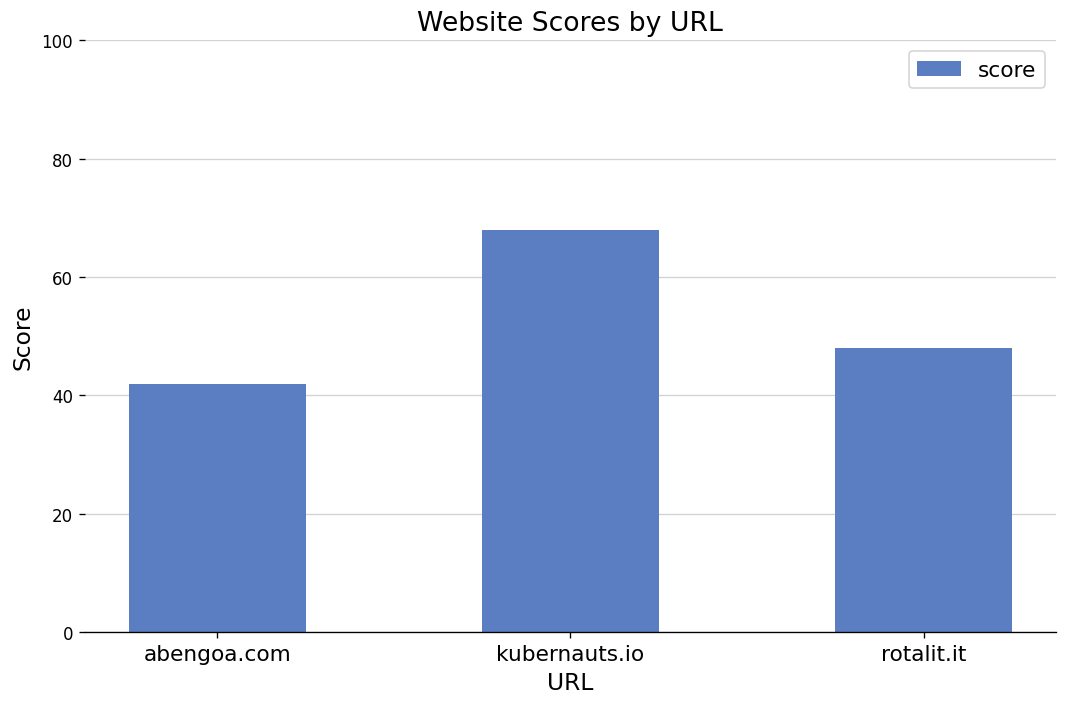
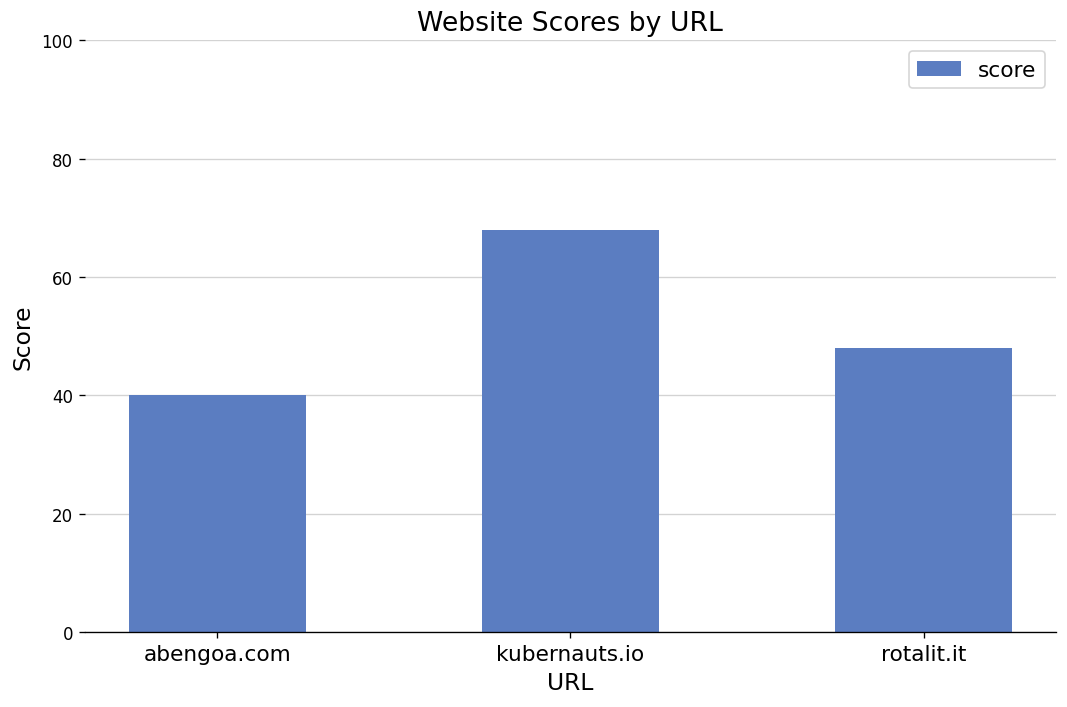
  {
-   "abengoa.com": 42,
+   "abengoa.com": 40,
    "kubernauts.io": 68,
    "rotalit.it": 48
  }
